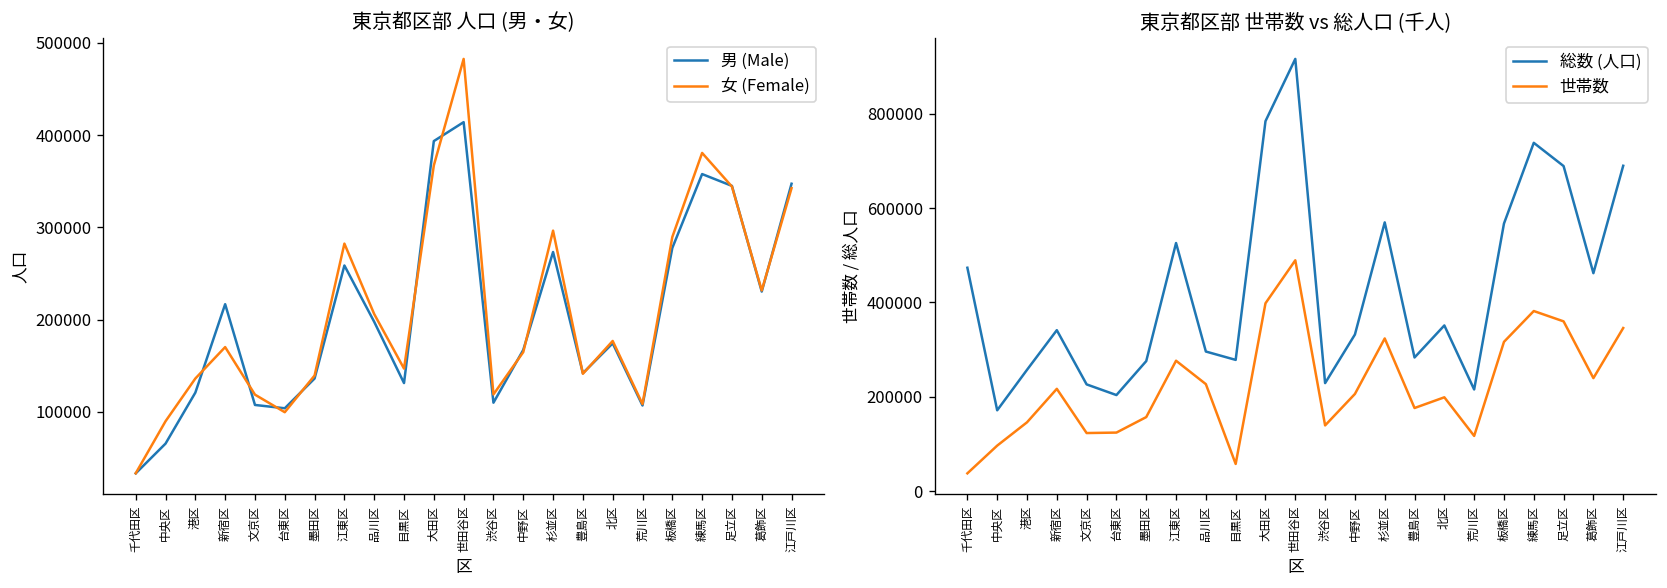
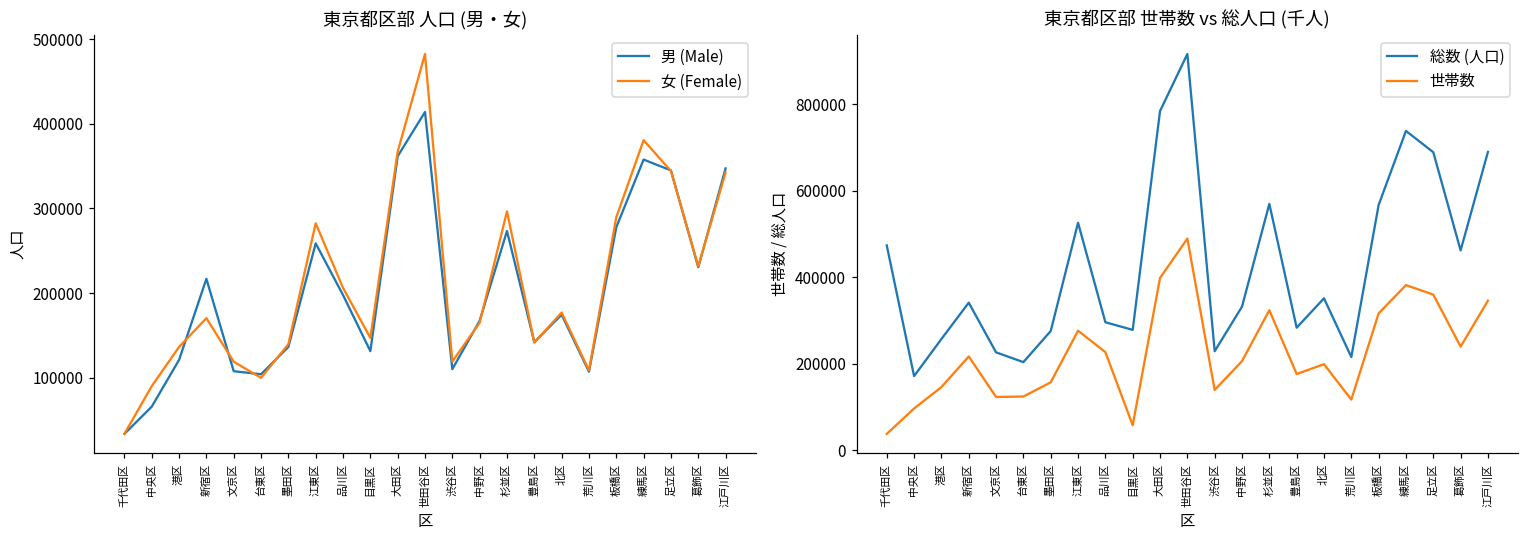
  {
    "東京都区部 人口 (男・女)": {
      "男 (Male)": {
        "中央区": 70000,
        "港区": 120000,
        "新宿区": 220000,
        "文京区": 110000,
        "台東区": 100000,
        "江東区": 260000,
        "品川区": 200000,
        "目黒区": 130000,
-       "大田区": 390000,
+       "大田区": 360000,
        "世田谷区": 410000,
        "渋谷区": 110000,
        "杉並区": 270000,
        "板橋区": 280000,
        "練馬区": 360000,
        "江戸川区": 350000
      },
      "女 (Female)": {
        "中央区": 90000,
        "港区": 140000,
        "新宿区": 170000,
        "文京区": 120000,
        "台東区": 100000,
        "江東区": 280000,
        "品川区": 210000,
        "目黒区": 150000,
        "大田区": 370000,
        "世田谷区": 480000,
        "渋谷区": 120000,
        "杉並区": 300000,
        "板橋区": 290000,
        "練馬区": 380000,
        "江戸川区": 340000
      }
    },
    "東京都区部 世帯数 vs 総人口 (千人)": {
      "総数 (人口)": {
        "千代田区": 470000,
        "中央区": 170000,
        "港区": 260000,
        "新宿区": 340000,
        "文京区": 230000,
        "台東区": 200000,
        "墨田区": 280000,
        "江東区": 530000,
        "品川区": 300000,
        "目黒区": 280000,
        "大田区": 780000,
        "世田谷区": 920000,
        "渋谷区": 230000,
        "中野区": 330000,
        "杉並区": 570000,
        "豊島区": 280000,
        "北区": 350000,
        "荒川区": 220000,
        "板橋区": 570000,
        "練馬区": 740000,
        "足立区": 690000,
        "葛飾区": 460000,
        "江戸川区": 690000
      },
      "世帯数": {
        "千代田区": 40000,
        "中央区": 100000,
        "港区": 150000,
        "新宿区": 220000,
        "文京区": 120000,
        "台東区": 120000,
        "墨田区": 160000,
        "江東区": 280000,
        "品川区": 230000,
        "目黒区": 60000,
        "大田区": 400000,
        "世田谷区": 490000,
        "渋谷区": 140000,
        "中野区": 210000,
        "杉並区": 320000,
        "豊島区": 180000,
        "北区": 200000,
        "荒川区": 120000,
        "板橋区": 320000,
        "練馬区": 380000,
        "足立区": 360000,
        "葛飾区": 240000,
        "江戸川区": 350000
      }
    }
  }
